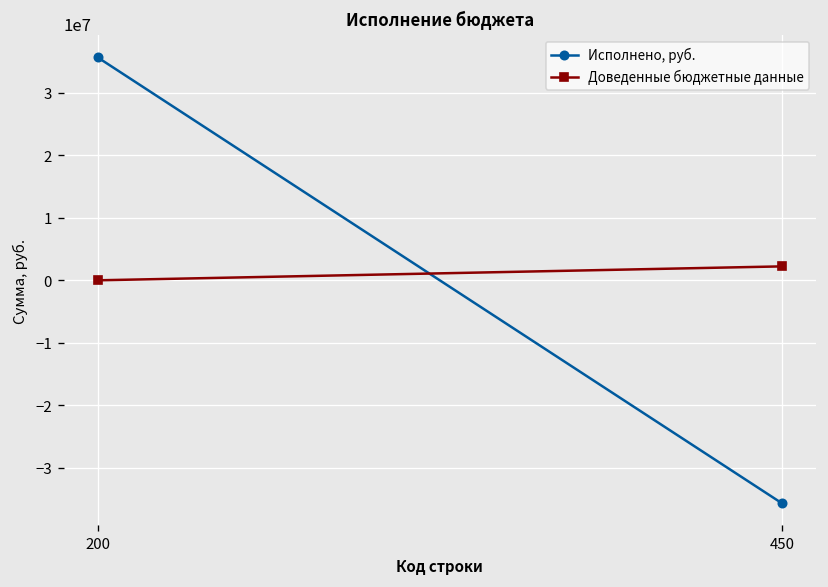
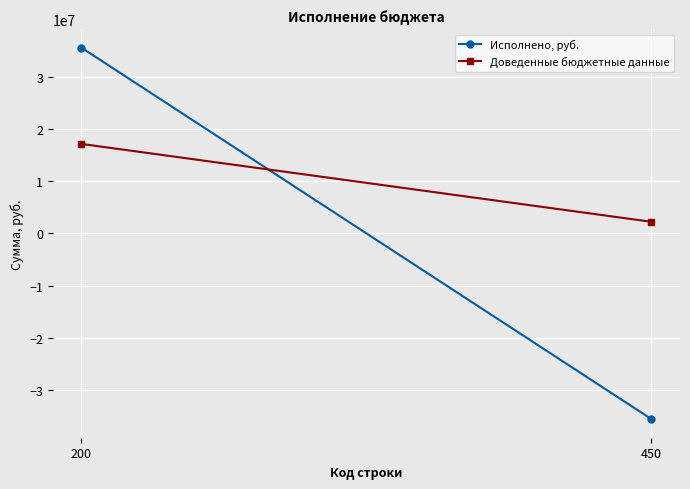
  {
    "Исполнено, руб.": {
      "200": 36000000,
      "450": -36000000
    },
    "Доведенные бюджетные данные": {
-     "200": 0,
+     "200": 17000000,
      "450": 2000000
    }
  }
